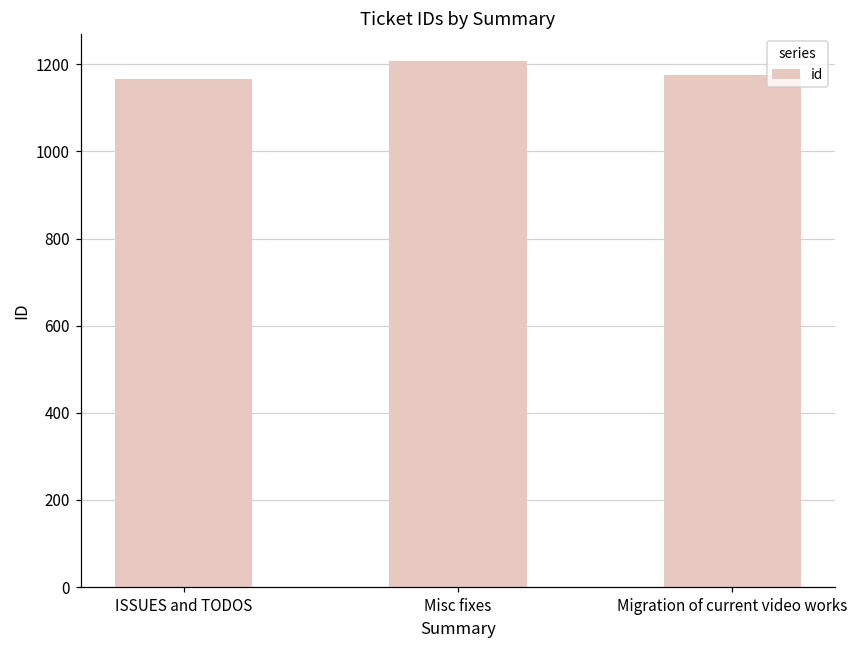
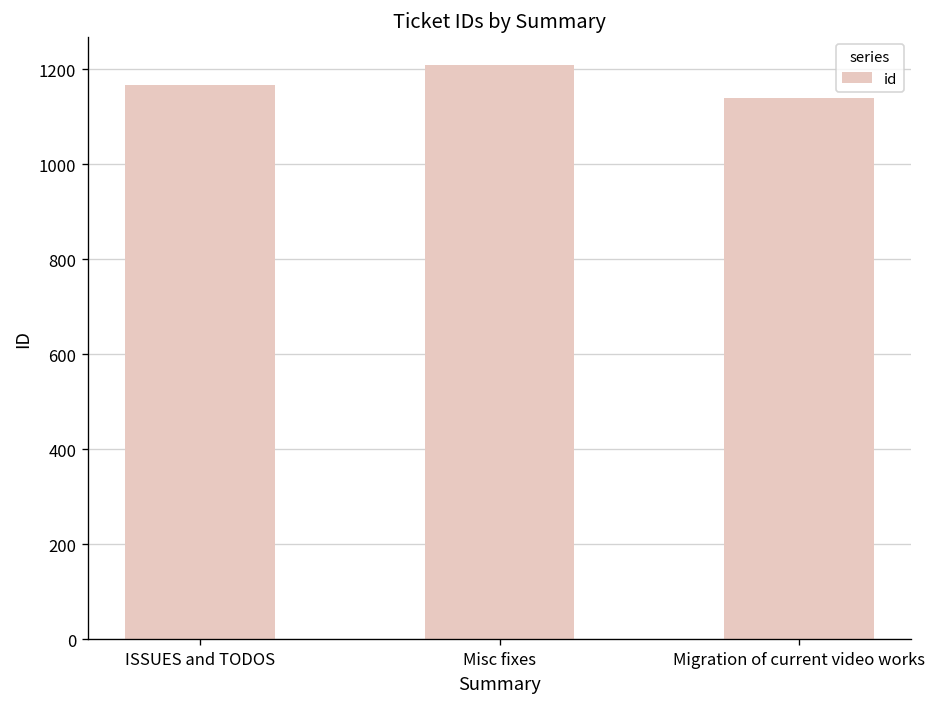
  {
    "ISSUES and TODOS": 1170,
    "Misc fixes": 1210,
-   "Migration of current video works": 1180
+   "Migration of current video works": 1140
  }
